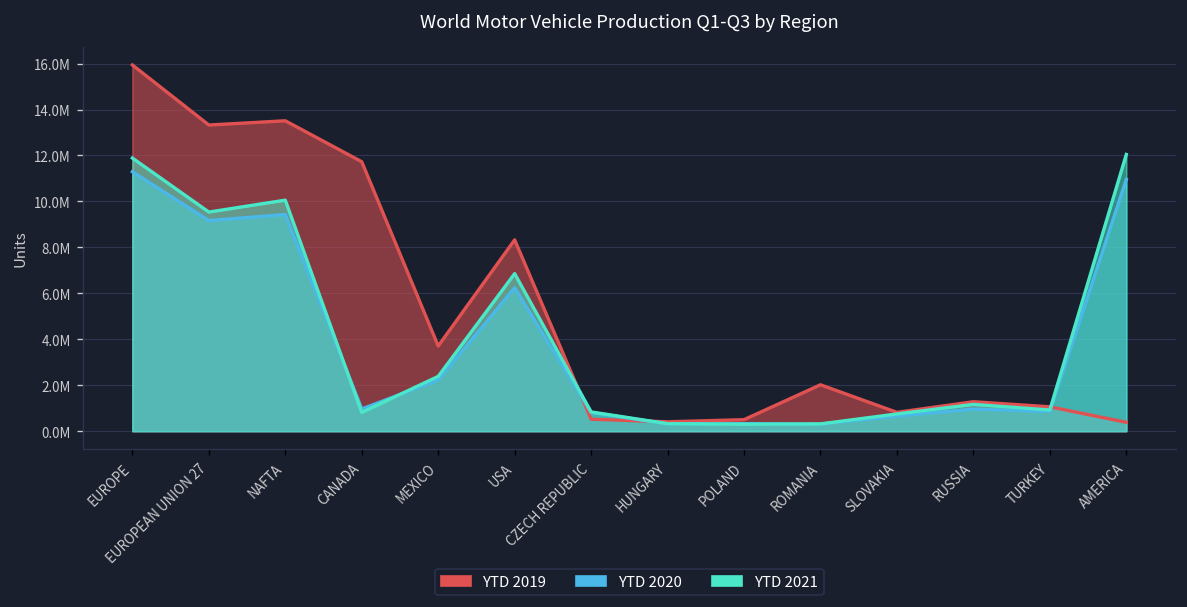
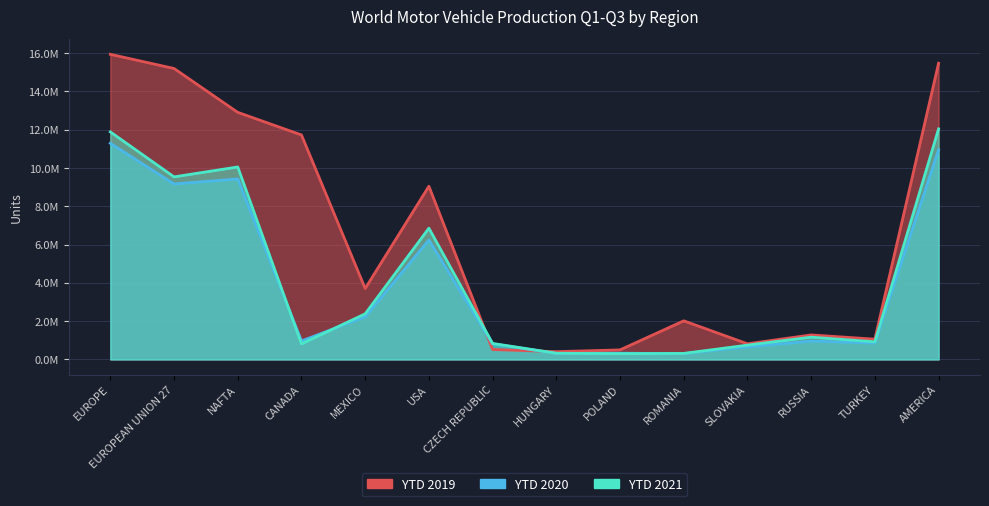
  {
    "YTD 2019": {
      "EUROPE": 15900000,
-     "EUROPEAN UNION 27": 13300000,
-     "NAFTA": 13500000,
+     "EUROPEAN UNION 27": 15200000,
+     "NAFTA": 12900000,
      "CANADA": 11700000,
      "MEXICO": 3700000,
-     "USA": 8300000,
+     "USA": 9000000,
      "CZECH REPUBLIC": 500000,
      "POLAND": 500000,
      "ROMANIA": 2000000,
      "TURKEY": 1100000,
-     "AMERICA": 400000
+     "AMERICA": 15500000
    }
  }
